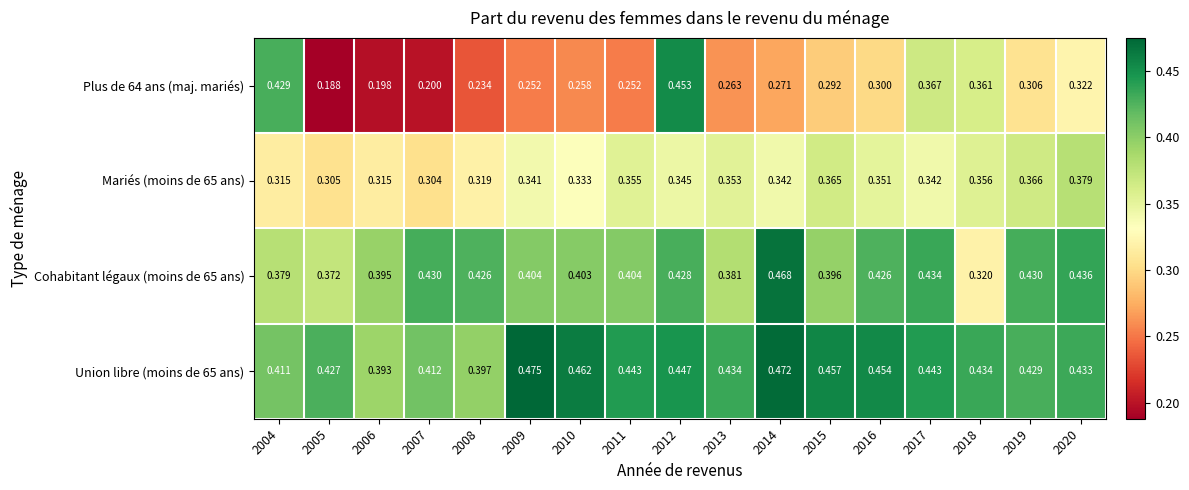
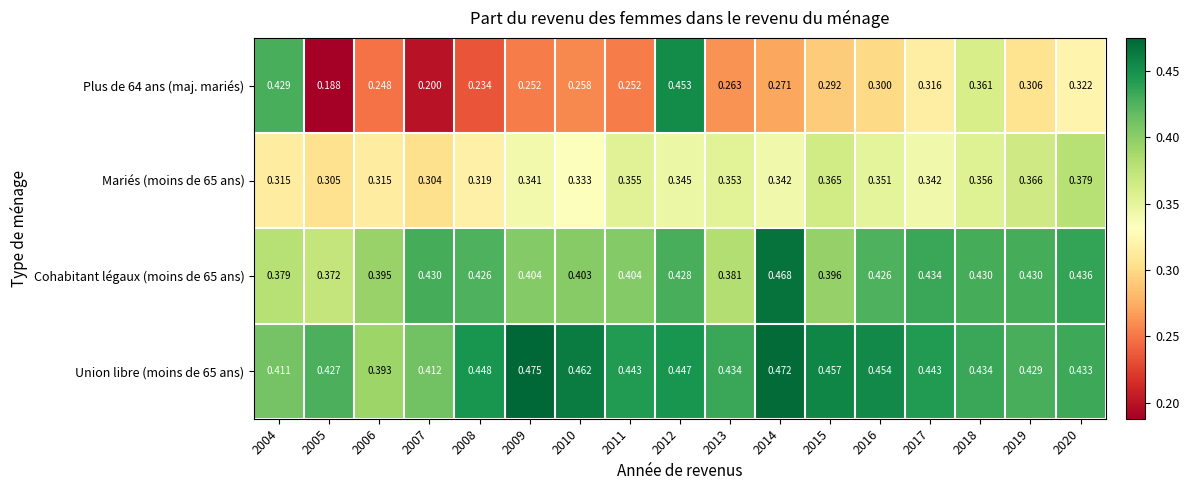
  {
    "Plus de 64 ans (maj. mariés)": {
      "2004": 0.429,
      "2005": 0.188,
-     "2006": 0.198,
+     "2006": 0.248,
      "2007": 0.200,
      "2008": 0.234,
      "2009": 0.252,
      "2010": 0.258,
      "2011": 0.252,
      "2012": 0.453,
      "2013": 0.263,
      "2014": 0.271,
      "2015": 0.292,
      "2016": 0.300,
-     "2017": 0.367,
+     "2017": 0.316,
      "2018": 0.361,
      "2019": 0.306,
      "2020": 0.322
    },
    "Mariés (moins de 65 ans)": {
      "2004": 0.315,
      "2005": 0.305,
      "2006": 0.315,
      "2007": 0.304,
      "2008": 0.319,
      "2009": 0.341,
      "2010": 0.333,
      "2011": 0.355,
      "2012": 0.345,
      "2013": 0.353,
      "2014": 0.342,
      "2015": 0.365,
      "2016": 0.351,
      "2017": 0.342,
      "2018": 0.356,
      "2019": 0.366,
      "2020": 0.379
    },
    "Cohabitant légaux (moins de 65 ans)": {
      "2004": 0.379,
      "2005": 0.372,
      "2006": 0.395,
      "2007": 0.430,
      "2008": 0.426,
      "2009": 0.404,
      "2010": 0.403,
      "2011": 0.404,
      "2012": 0.428,
      "2013": 0.381,
      "2014": 0.468,
      "2015": 0.396,
      "2016": 0.426,
      "2017": 0.434,
-     "2018": 0.320,
+     "2018": 0.430,
      "2019": 0.430,
      "2020": 0.436
    },
    "Union libre (moins de 65 ans)": {
      "2004": 0.411,
      "2005": 0.427,
      "2006": 0.393,
      "2007": 0.412,
-     "2008": 0.397,
+     "2008": 0.448,
      "2009": 0.475,
      "2010": 0.462,
      "2011": 0.443,
      "2012": 0.447,
      "2013": 0.434,
      "2014": 0.472,
      "2015": 0.457,
      "2016": 0.454,
      "2017": 0.443,
      "2018": 0.434,
      "2019": 0.429,
      "2020": 0.433
    }
  }
